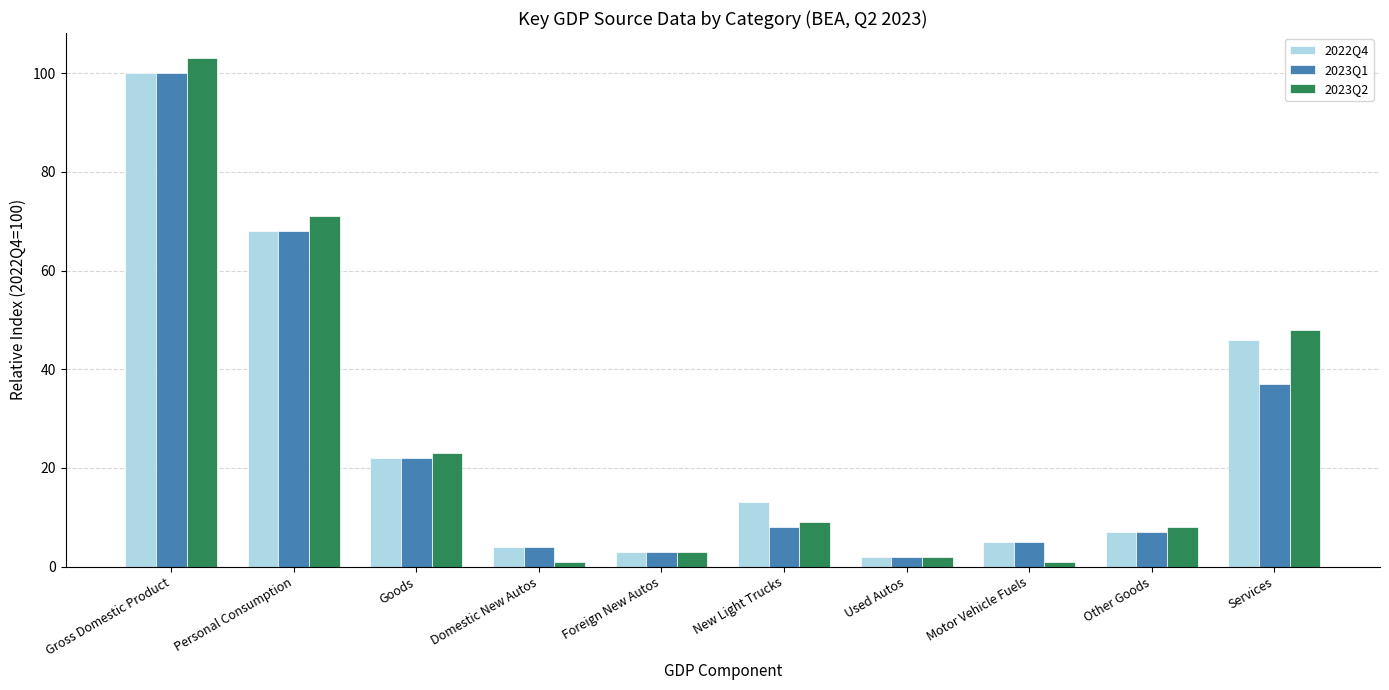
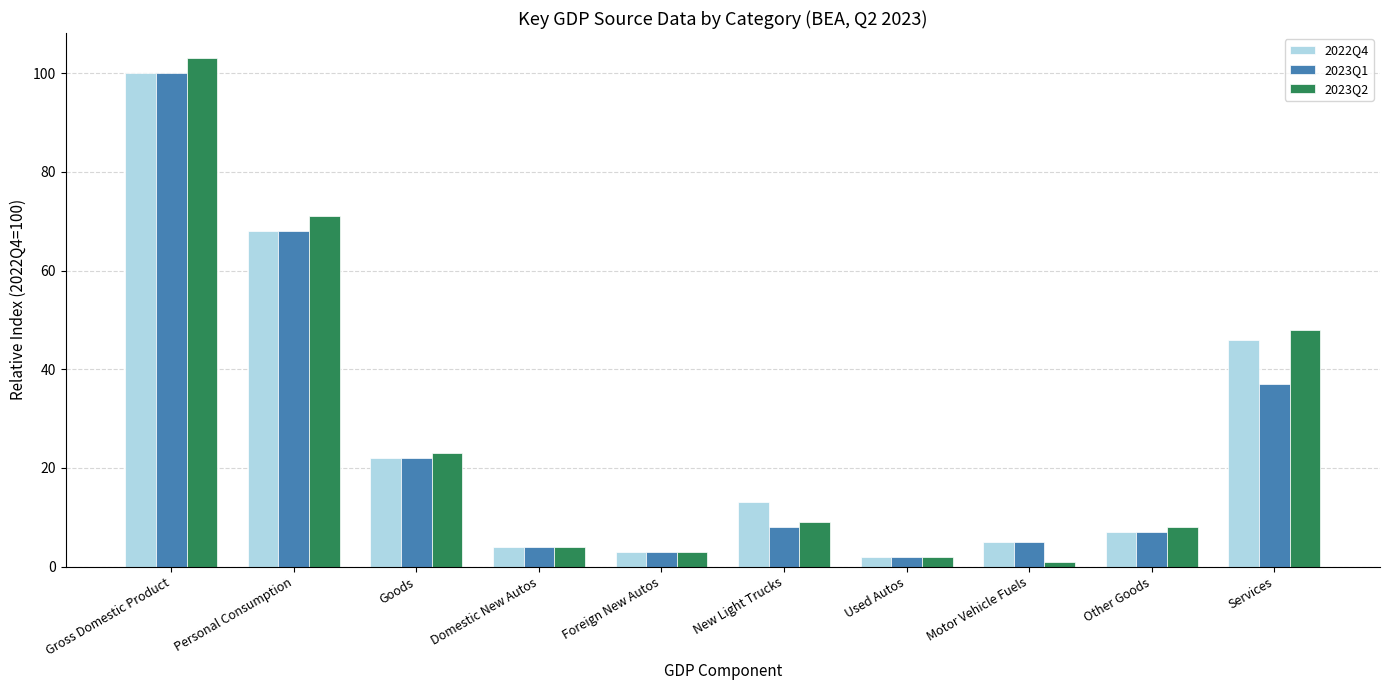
  {
    "2022Q4": {
      "Gross Domestic Product": 100,
      "Personal Consumption": 68,
      "Goods": 22,
      "Domestic New Autos": 4,
      "Foreign New Autos": 3,
      "New Light Trucks": 13,
      "Used Autos": 2,
      "Motor Vehicle Fuels": 5,
      "Other Goods": 7,
      "Services": 46
    },
    "2023Q1": {
      "Gross Domestic Product": 100,
      "Personal Consumption": 68,
      "Goods": 22,
      "Domestic New Autos": 4,
      "Foreign New Autos": 3,
      "New Light Trucks": 8,
      "Used Autos": 2,
      "Motor Vehicle Fuels": 5,
      "Other Goods": 7,
      "Services": 37
    },
    "2023Q2": {
      "Gross Domestic Product": 103,
      "Personal Consumption": 71,
      "Goods": 23,
-     "Domestic New Autos": 1,
+     "Domestic New Autos": 4,
      "Foreign New Autos": 3,
      "New Light Trucks": 9,
      "Used Autos": 2,
      "Motor Vehicle Fuels": 1,
      "Other Goods": 8,
      "Services": 48
    }
  }
